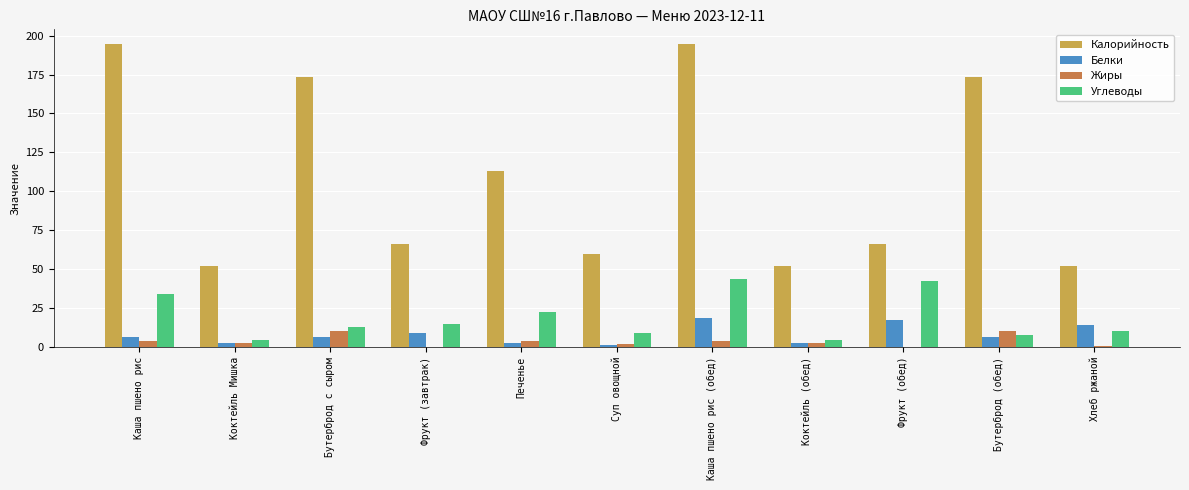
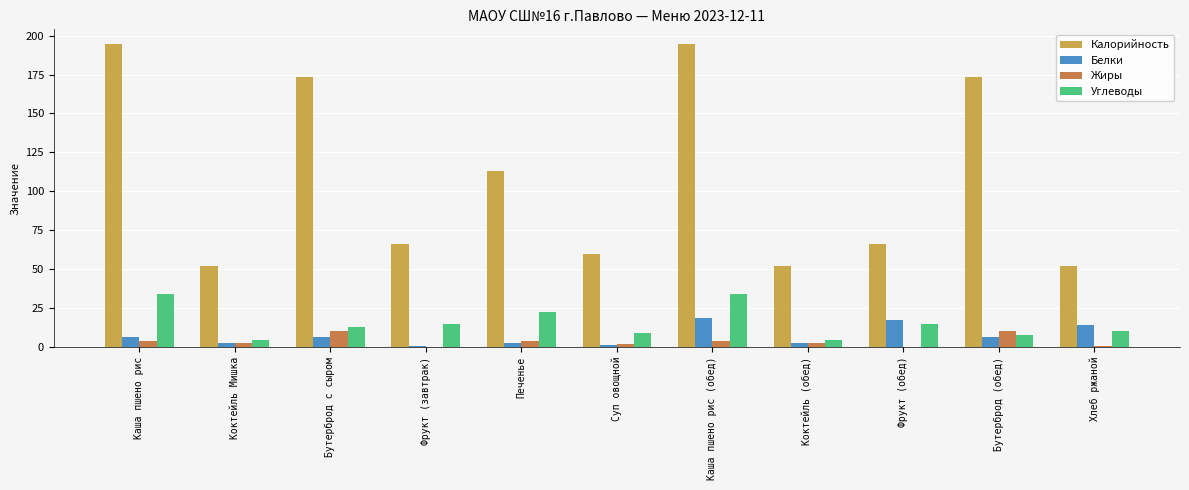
  {
    "Белки": {
      "Каша пшено рис": 6,
      "Коктейль Мишка": 3,
      "Бутерброд с сыром": 7,
-     "Фрукт (завтрак)": 9,
+     "Фрукт (завтрак)": 1,
      "Печенье": 2,
      "Каша пшено рис (обед)": 19,
      "Коктейль (обед)": 3,
      "Фрукт (обед)": 17,
      "Бутерброд (обед)": 7,
      "Хлеб ржаной": 14
    },
    "Углеводы": {
      "Каша пшено рис": 34,
      "Коктейль Мишка": 5,
      "Бутерброд с сыром": 13,
      "Фрукт (завтрак)": 15,
      "Печенье": 23,
      "Суп овощной": 9,
-     "Каша пшено рис (обед)": 44,
+     "Каша пшено рис (обед)": 34,
      "Коктейль (обед)": 5,
-     "Фрукт (обед)": 42,
+     "Фрукт (обед)": 15,
      "Бутерброд (обед)": 8,
      "Хлеб ржаной": 10
    }
  }
